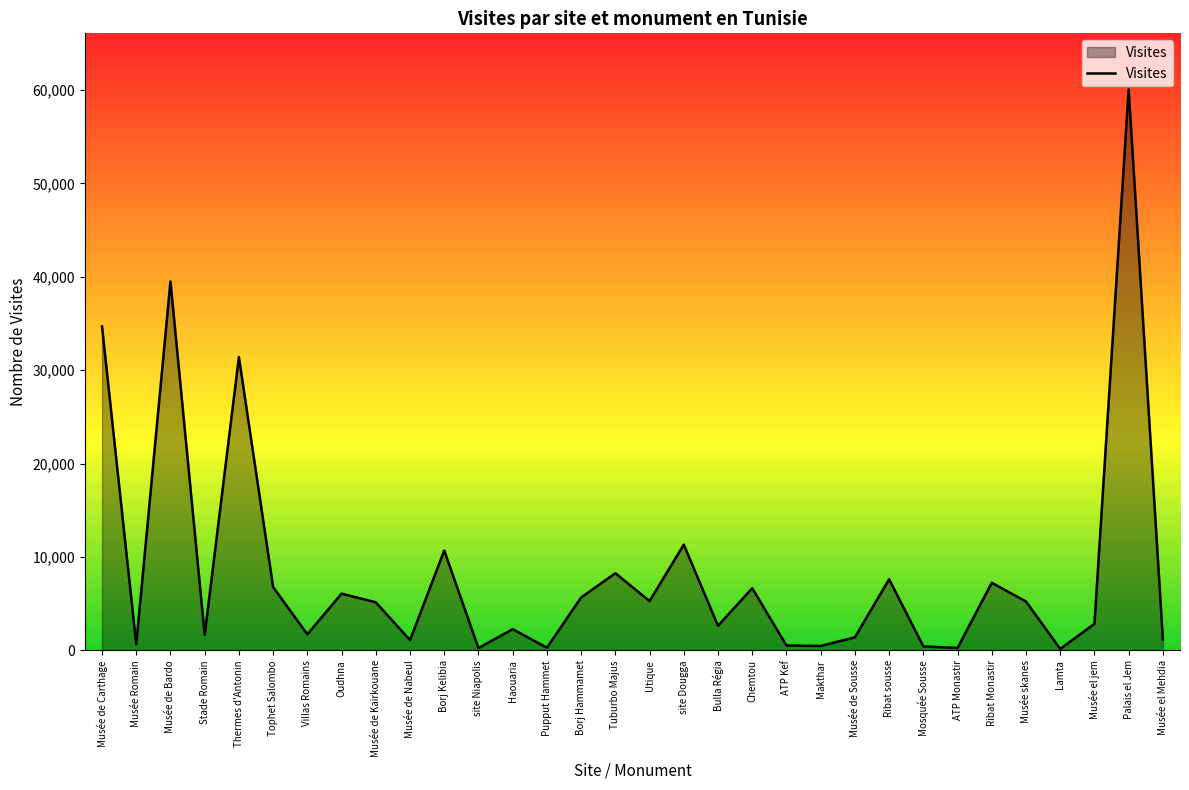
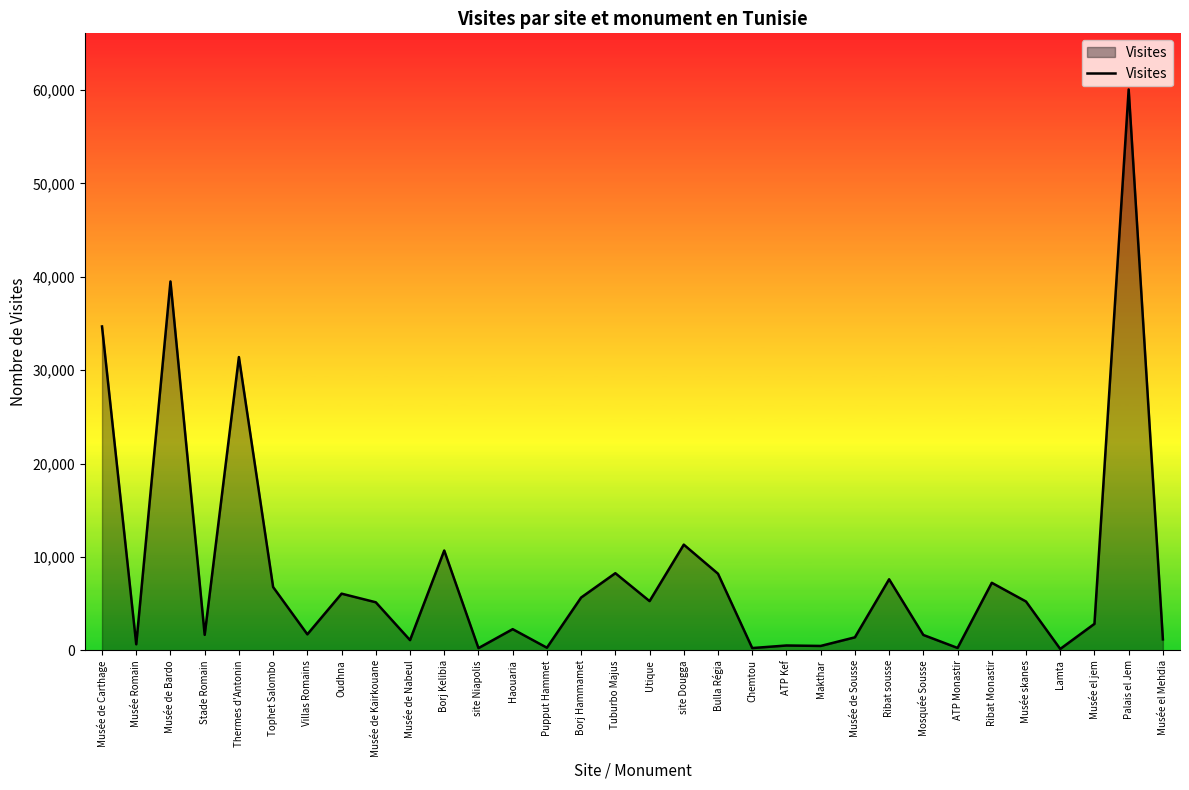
  {
    "Musée de Carthage": "35,000",
    "Musée Romain": "1,000",
    "Musée de Bardo": "40,000",
    "Stade Romain": "2,000",
    "Thermes d'Antonin": "31,000",
    "Tophet Salombo": "7,000",
    "Villas Romains": "2,000",
    "Oudhna": "6,000",
    "Musée de Kairkouane": "5,000",
    "Musée de Nabeul": "1,000",
    "Borj Kelibia": "11,000",
    "site Niapolis": "0",
    "Haouaria": "2,000",
    "Pupput Hammet": "0",
    "Borj Hammamet": "6,000",
    "Tuburbo Majus": "8,000",
    "Utique": "5,000",
    "site Dougga": "11,000",
-   "Bulla Régia": "3,000",
-   "Chemtou": "7,000",
+   "Bulla Régia": "8,000",
+   "Chemtou": "0",
    "ATP Kef": "1,000",
    "Makthar": "0",
    "Musée de Sousse": "1,000",
    "Ribat sousse": "8,000",
-   "Mosquée Sousse": "0",
+   "Mosquée Sousse": "2,000",
    "ATP Monastir": "0",
    "Ribat Monastir": "7,000",
    "Musée skanes": "5,000",
    "Lamta": "0",
    "Musée el jem": "3,000",
    "Palais el Jem": "60,000",
    "Musée el Mehdia": "1,000"
  }
